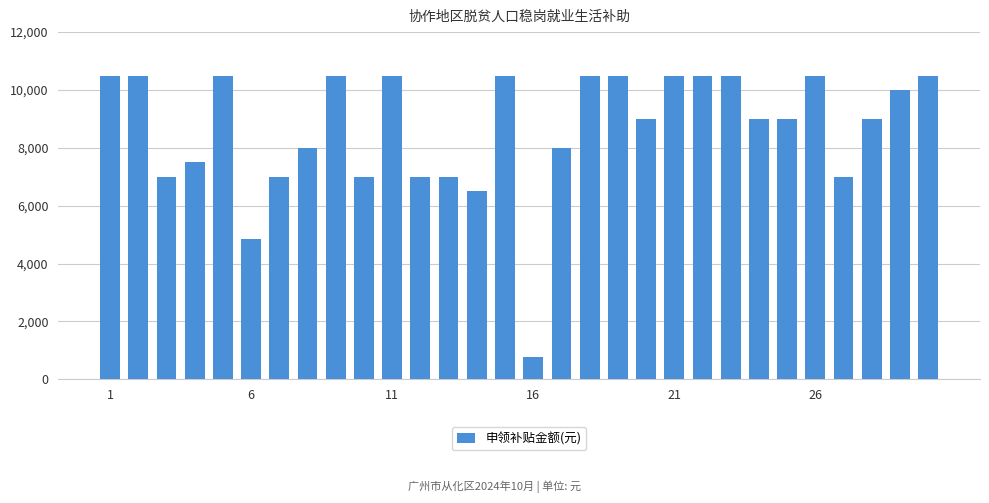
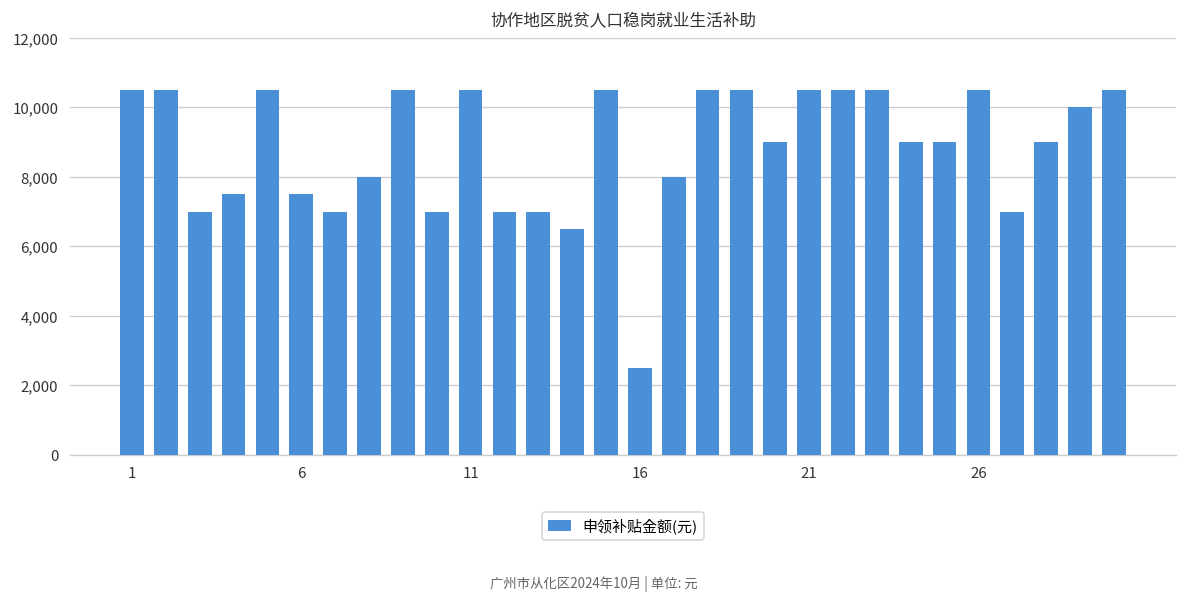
  {
    "1": "10,500",
-   "6": "4,800",
+   "6": "7,500",
    "11": "10,500",
-   "16": "800",
+   "16": "2,500",
    "21": "10,500",
    "26": "10,500"
  }
